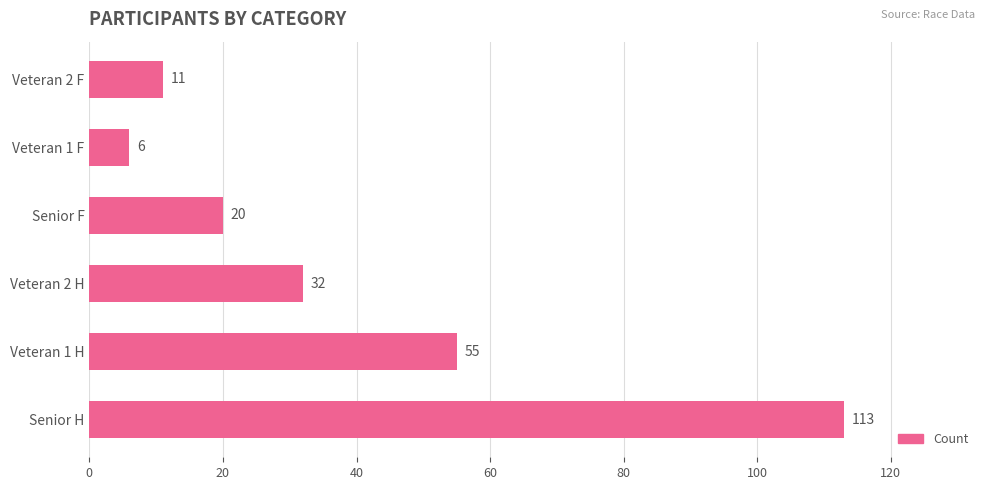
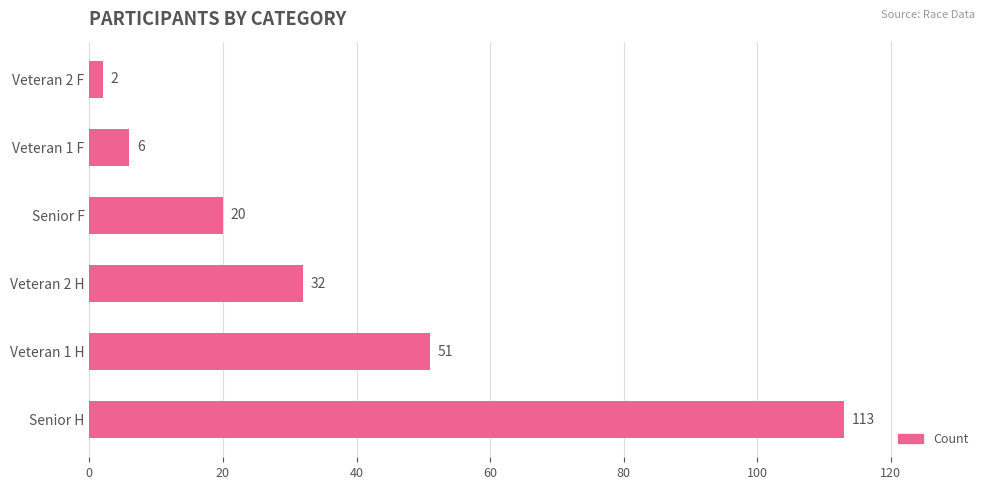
  {
-   "Veteran 2 F": 11,
+   "Veteran 2 F": 2,
    "Veteran 1 F": 6,
    "Senior F": 20,
    "Veteran 2 H": 32,
-   "Veteran 1 H": 55,
+   "Veteran 1 H": 51,
    "Senior H": 113
  }
